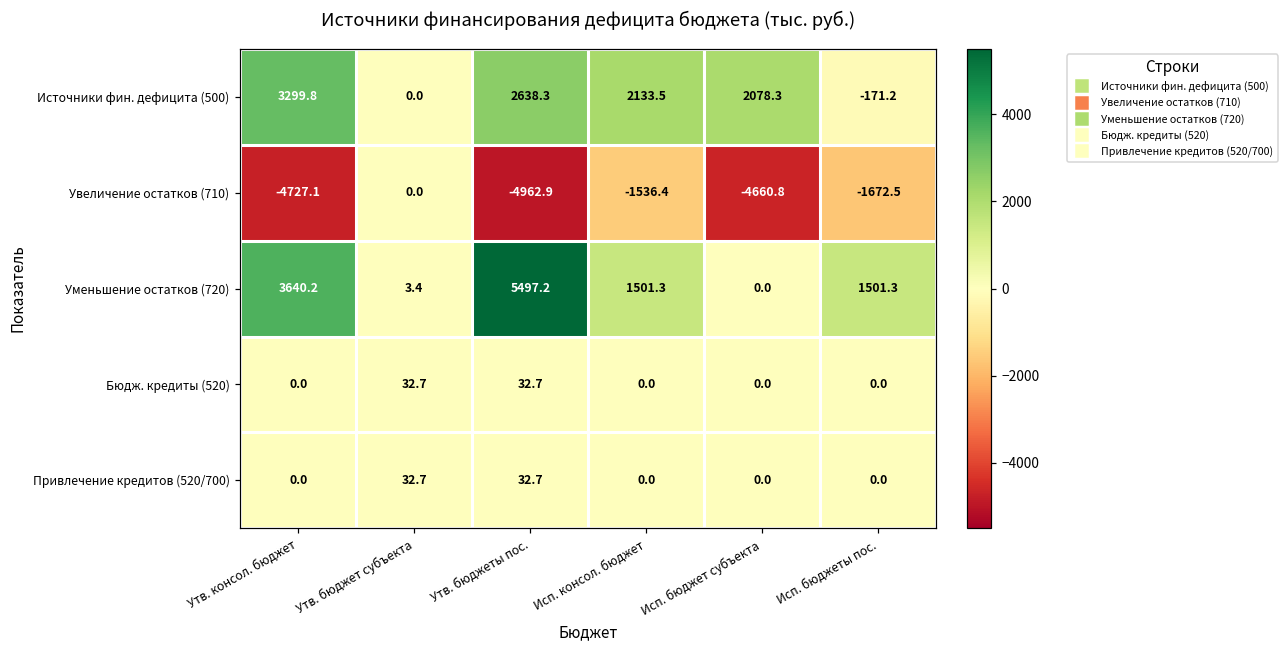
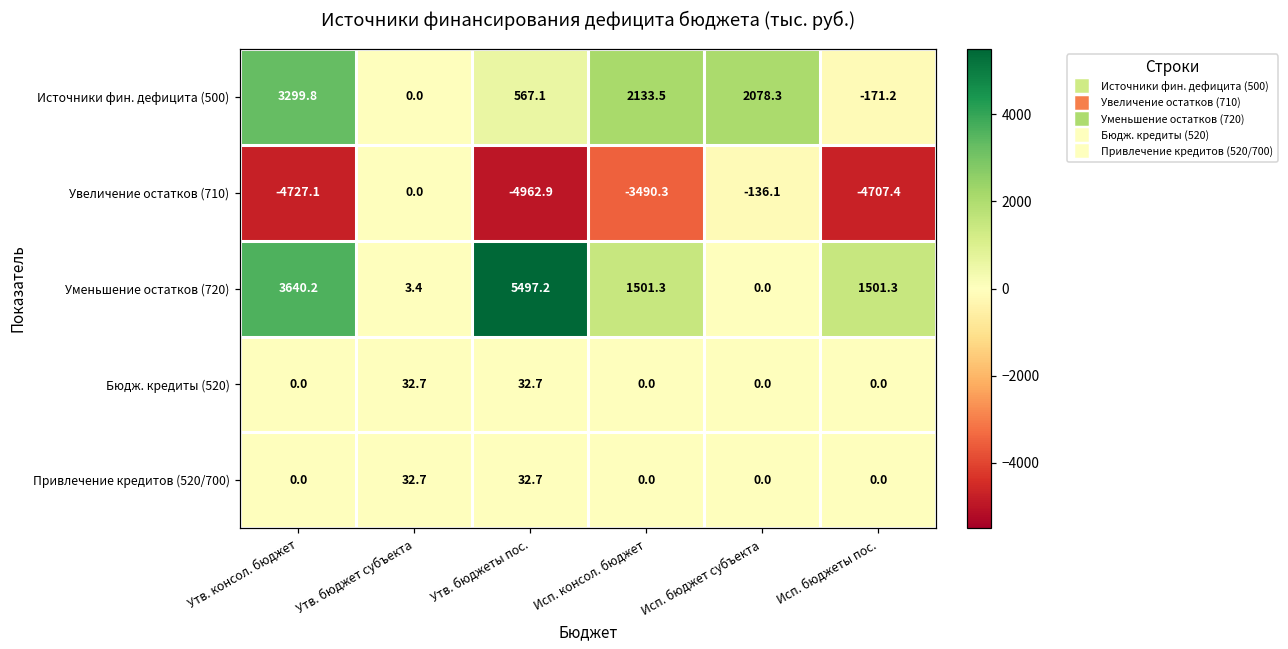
  {
    "Источники фин. дефицита (500)": {
      "Утв. консол. бюджет": 3299.8,
      "Утв. бюджет субъекта": 0.0,
-     "Утв. бюджеты пос.": 2638.3,
+     "Утв. бюджеты пос.": 567.1,
      "Исп. консол. бюджет": 2133.5,
      "Исп. бюджет субъекта": 2078.3,
      "Исп. бюджеты пос.": -171.2
    },
    "Увеличение остатков (710)": {
      "Утв. консол. бюджет": -4727.1,
      "Утв. бюджет субъекта": 0.0,
      "Утв. бюджеты пос.": -4962.9,
-     "Исп. консол. бюджет": -1536.4,
-     "Исп. бюджет субъекта": -4660.8,
-     "Исп. бюджеты пос.": -1672.5
+     "Исп. консол. бюджет": -3490.3,
+     "Исп. бюджет субъекта": -136.1,
+     "Исп. бюджеты пос.": -4707.4
    },
    "Уменьшение остатков (720)": {
      "Утв. консол. бюджет": 3640.2,
      "Утв. бюджет субъекта": 3.4,
      "Утв. бюджеты пос.": 5497.2,
      "Исп. консол. бюджет": 1501.3,
      "Исп. бюджет субъекта": 0.0,
      "Исп. бюджеты пос.": 1501.3
    },
    "Бюдж. кредиты (520)": {
      "Утв. консол. бюджет": 0.0,
      "Утв. бюджет субъекта": 32.7,
      "Утв. бюджеты пос.": 32.7,
      "Исп. консол. бюджет": 0.0,
      "Исп. бюджет субъекта": 0.0,
      "Исп. бюджеты пос.": 0.0
    },
    "Привлечение кредитов (520/700)": {
      "Утв. консол. бюджет": 0.0,
      "Утв. бюджет субъекта": 32.7,
      "Утв. бюджеты пос.": 32.7,
      "Исп. консол. бюджет": 0.0,
      "Исп. бюджет субъекта": 0.0,
      "Исп. бюджеты пос.": 0.0
    }
  }
